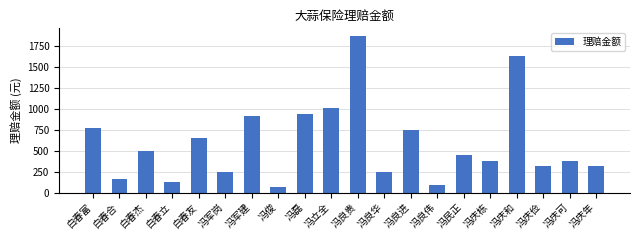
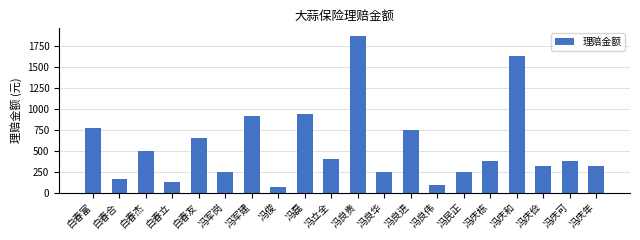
  {
    "白春富": 800,
    "白春合": 200,
    "白春杰": 500,
    "白春立": 100,
    "白春友": 600,
    "冯军岗": 200,
    "冯军建": 900,
    "冯俊": 100,
    "冯磊": 900,
-   "冯立全": 1000,
+   "冯立全": 400,
    "冯良贵": 1900,
    "冯良华": 200,
    "冯良进": 700,
    "冯良伟": 100,
-   "冯民正": 400,
+   "冯民正": 200,
    "冯庆栋": 400,
    "冯庆和": 1600,
    "冯庆俭": 300,
    "冯庆可": 400,
    "冯庆年": 300
  }
